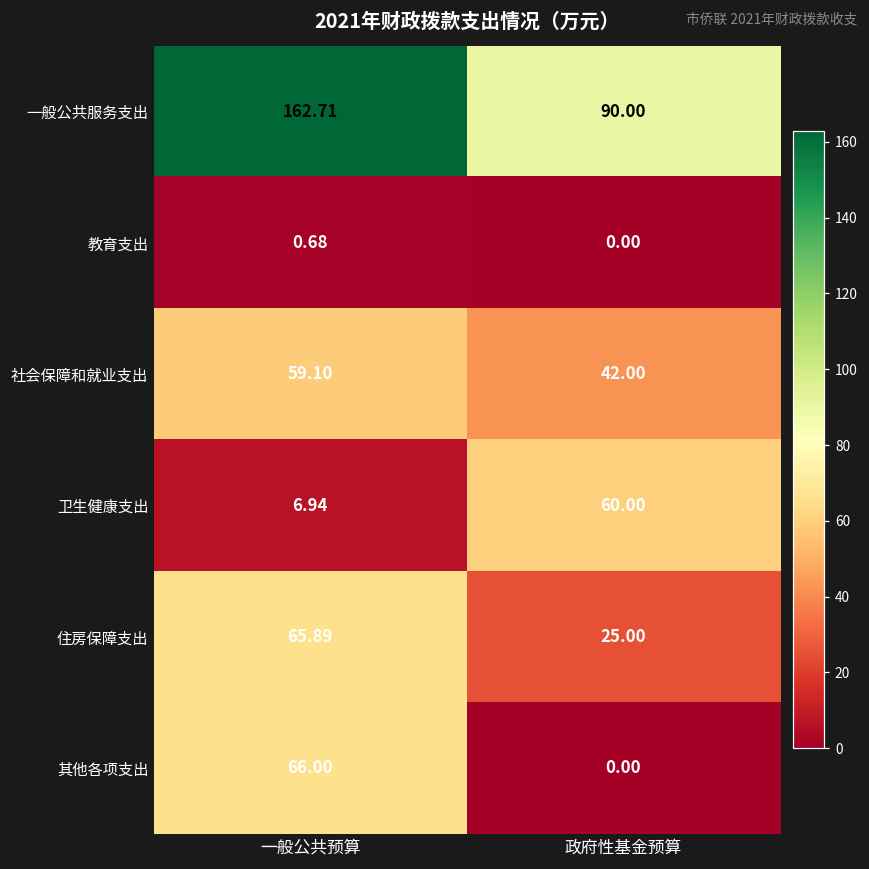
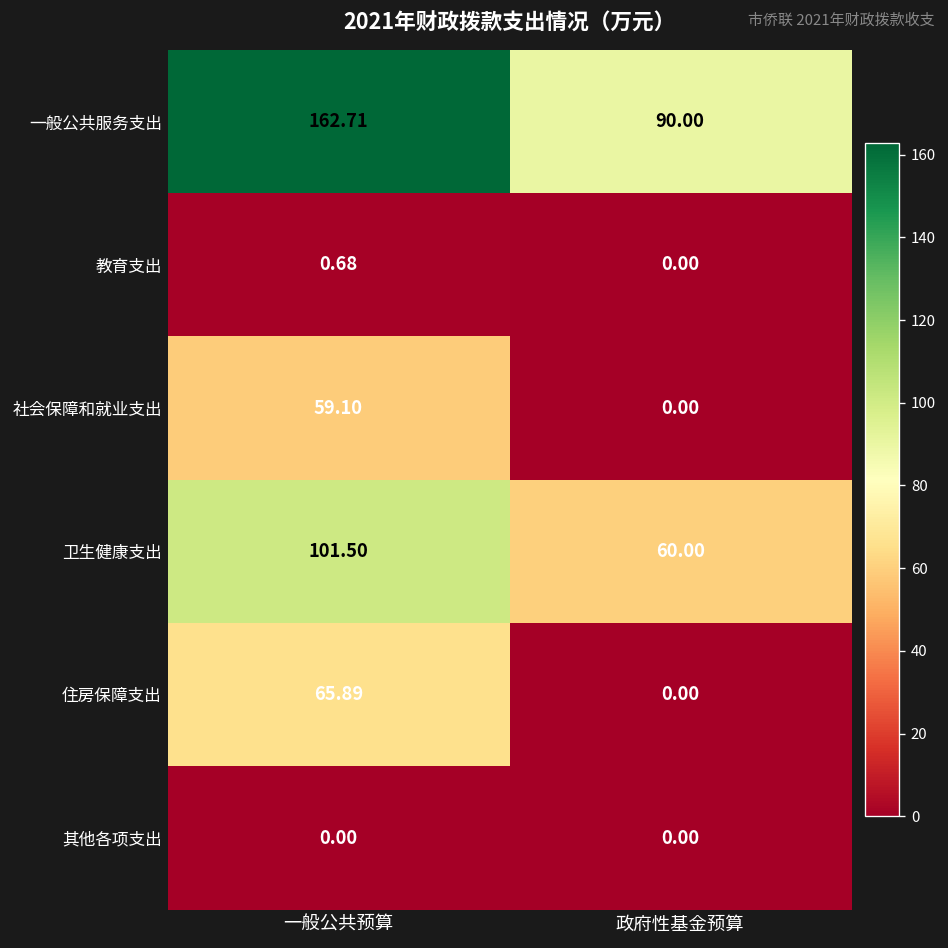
  {
    "一般公共服务支出": {
      "一般公共预算": 162.71,
      "政府性基金预算": 90.00
    },
    "教育支出": {
      "一般公共预算": 0.68,
      "政府性基金预算": 0.00
    },
    "社会保障和就业支出": {
      "一般公共预算": 59.10,
-     "政府性基金预算": 42.00
+     "政府性基金预算": 0.00
    },
    "卫生健康支出": {
-     "一般公共预算": 6.94,
+     "一般公共预算": 101.50,
      "政府性基金预算": 60.00
    },
    "住房保障支出": {
      "一般公共预算": 65.89,
-     "政府性基金预算": 25.00
+     "政府性基金预算": 0.00
    },
    "其他各项支出": {
-     "一般公共预算": 66.00,
+     "一般公共预算": 0.00,
      "政府性基金预算": 0.00
    }
  }
